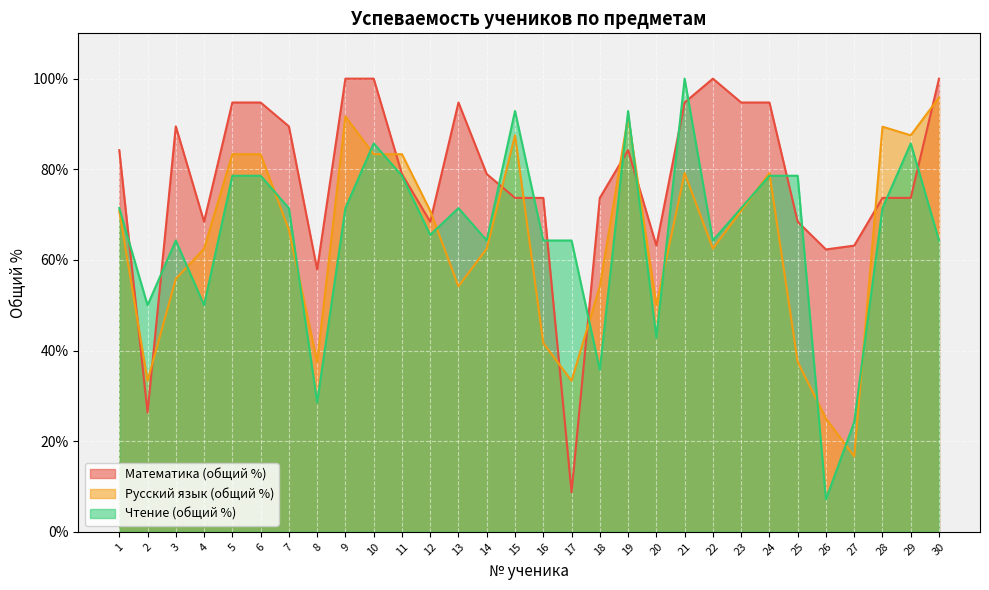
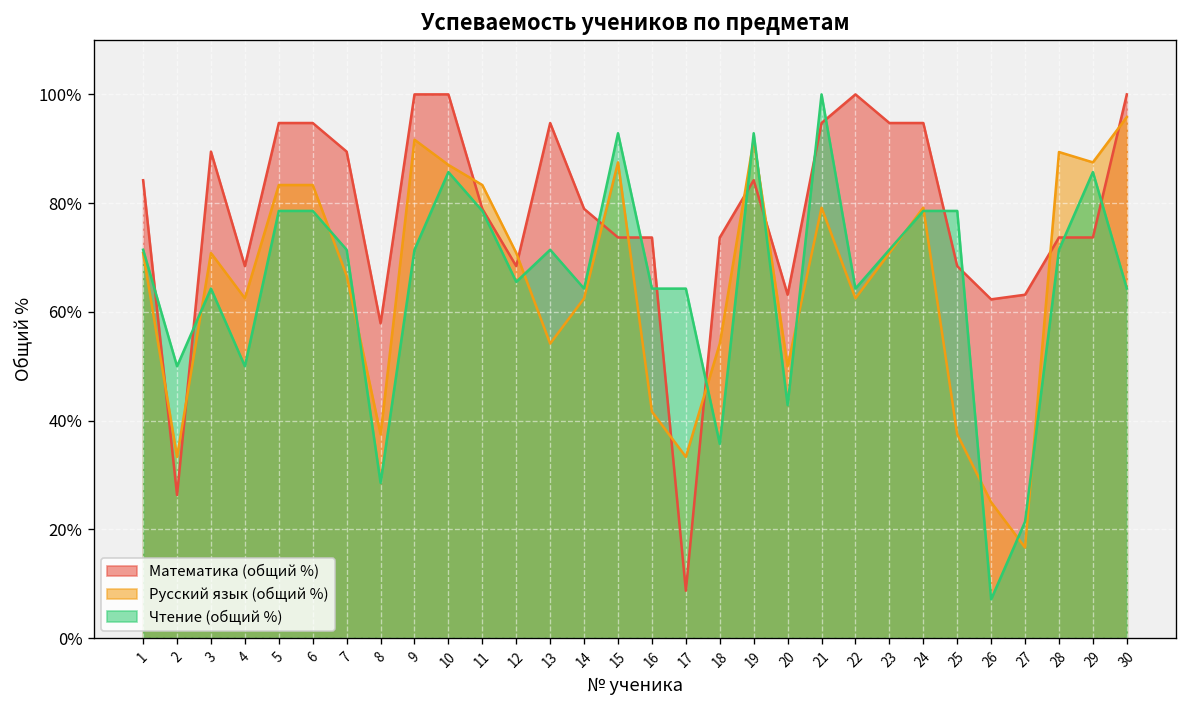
  {
    "Математика (общий %)": {
      "1": "84%",
      "2": "26%",
      "3": "89%",
      "4": "68%",
      "5": "95%",
      "6": "95%",
      "7": "89%",
      "8": "58%",
      "9": "100%",
      "10": "100%",
      "12": "68%",
      "13": "95%",
      "14": "79%",
      "15": "74%",
      "16": "74%",
      "17": "9%",
      "18": "74%",
      "19": "84%",
      "20": "63%",
      "21": "95%",
      "22": "100%",
      "23": "95%",
      "24": "95%",
      "25": "68%",
      "26": "62%",
      "27": "63%",
      "28": "74%",
      "29": "74%",
      "30": "100%"
    },
    "Русский язык (общий %)": {
      "1": "71%",
      "2": "33%",
-     "3": "56%",
+     "3": "71%",
      "4": "63%",
      "5": "83%",
      "6": "83%",
      "7": "67%",
      "8": "38%",
      "9": "92%",
-     "10": "83%",
+     "10": "87%",
      "11": "83%",
      "12": "71%",
      "13": "54%",
      "14": "63%",
      "15": "88%",
      "16": "42%",
      "17": "33%",
      "18": "54%",
      "19": "92%",
      "20": "50%",
      "21": "79%",
      "22": "63%",
      "23": "71%",
      "24": "79%",
      "25": "38%",
      "26": "25%",
      "27": "17%",
      "28": "89%",
      "29": "88%",
      "30": "96%"
    },
    "Чтение (общий %)": {
      "1": "71%",
      "2": "50%",
      "3": "64%",
      "4": "50%",
      "5": "79%",
      "6": "79%",
      "7": "71%",
      "8": "29%",
      "9": "71%",
      "10": "86%",
      "12": "66%",
      "13": "71%",
      "14": "64%",
      "15": "93%",
      "16": "64%",
      "17": "64%",
      "18": "36%",
      "19": "93%",
      "20": "43%",
      "21": "100%",
      "22": "64%",
      "23": "71%",
      "24": "79%",
      "25": "79%",
      "26": "7%",
-     "27": "24%",
+     "27": "21%",
      "28": "71%",
      "29": "86%",
      "30": "64%"
    }
  }
